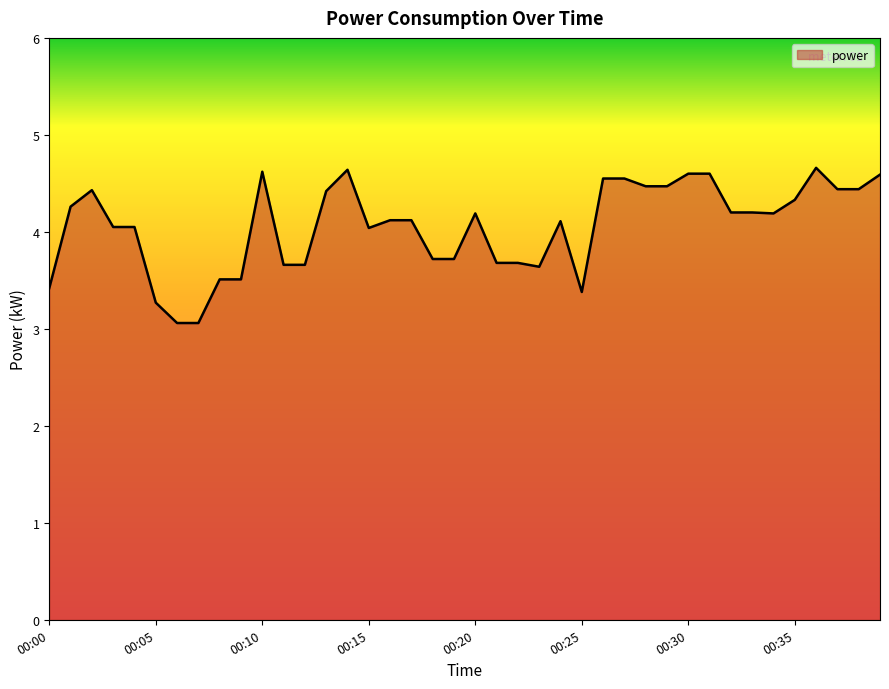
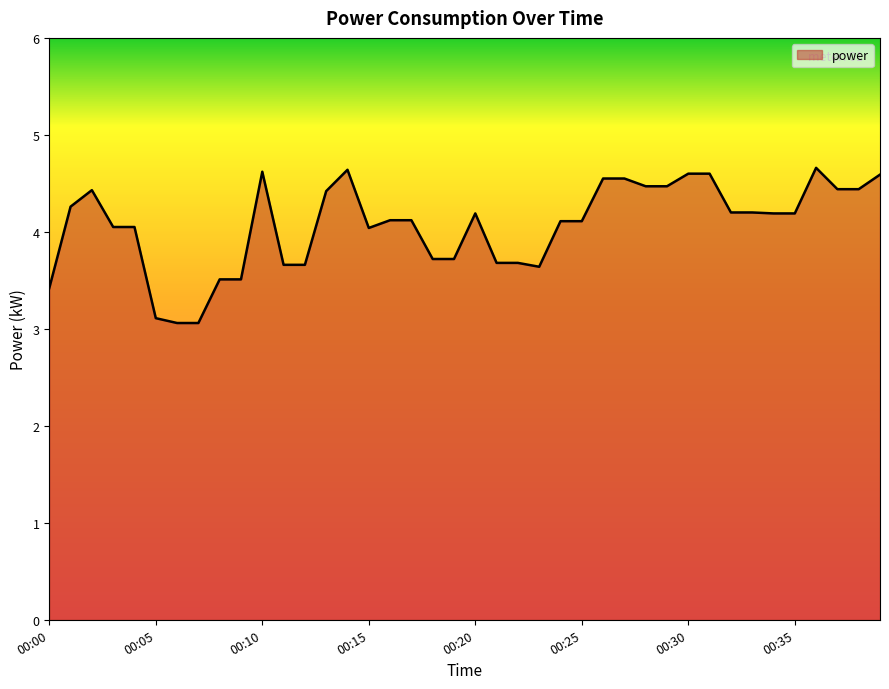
  {
    "00:00": 3.4,
-   "00:05": 3.3,
+   "00:05": 3.1,
    "00:10": 4.6,
    "00:15": 4.0,
    "00:20": 4.2,
-   "00:25": 3.4,
+   "00:25": 4.1,
    "00:30": 4.6,
-   "00:35": 4.3
+   "00:35": 4.2
  }
